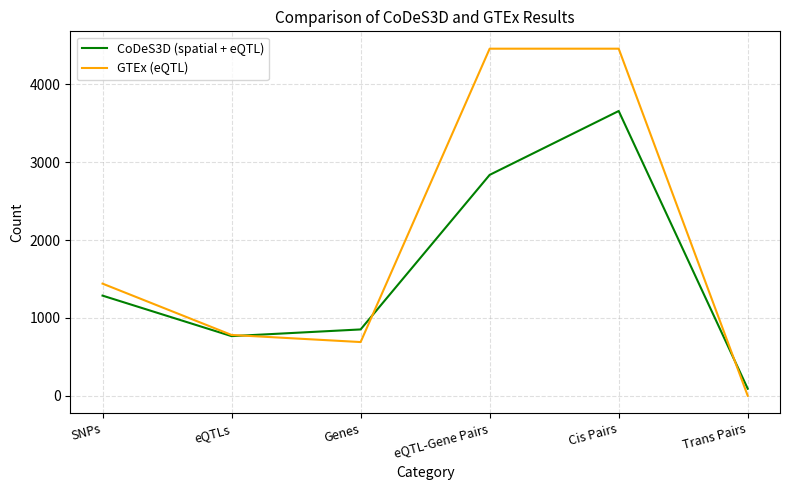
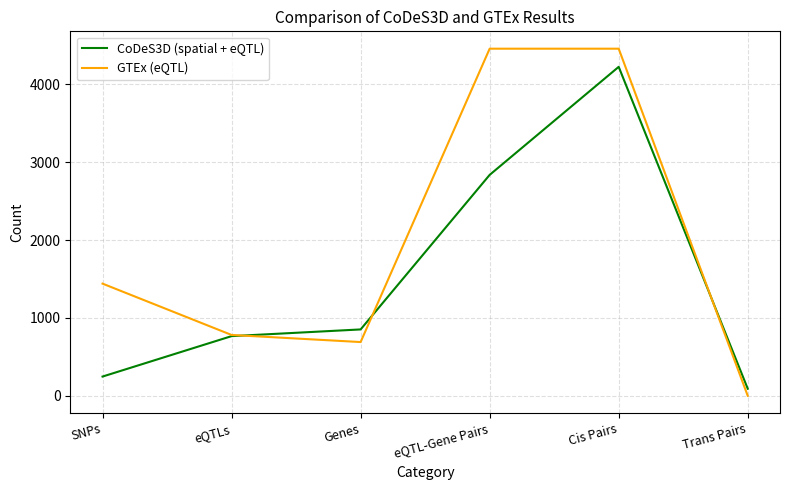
  {
    "CoDeS3D (spatial + eQTL)": {
-     "SNPs": 1300,
+     "SNPs": 200,
      "Genes": 900,
      "eQTL-Gene Pairs": 2800,
-     "Cis Pairs": 3700,
+     "Cis Pairs": 4200,
      "Trans Pairs": 100
    },
    "GTEx (eQTL)": {
      "SNPs": 1400,
      "Genes": 700,
      "eQTL-Gene Pairs": 4500,
      "Cis Pairs": 4500,
      "Trans Pairs": 0
    }
  }
